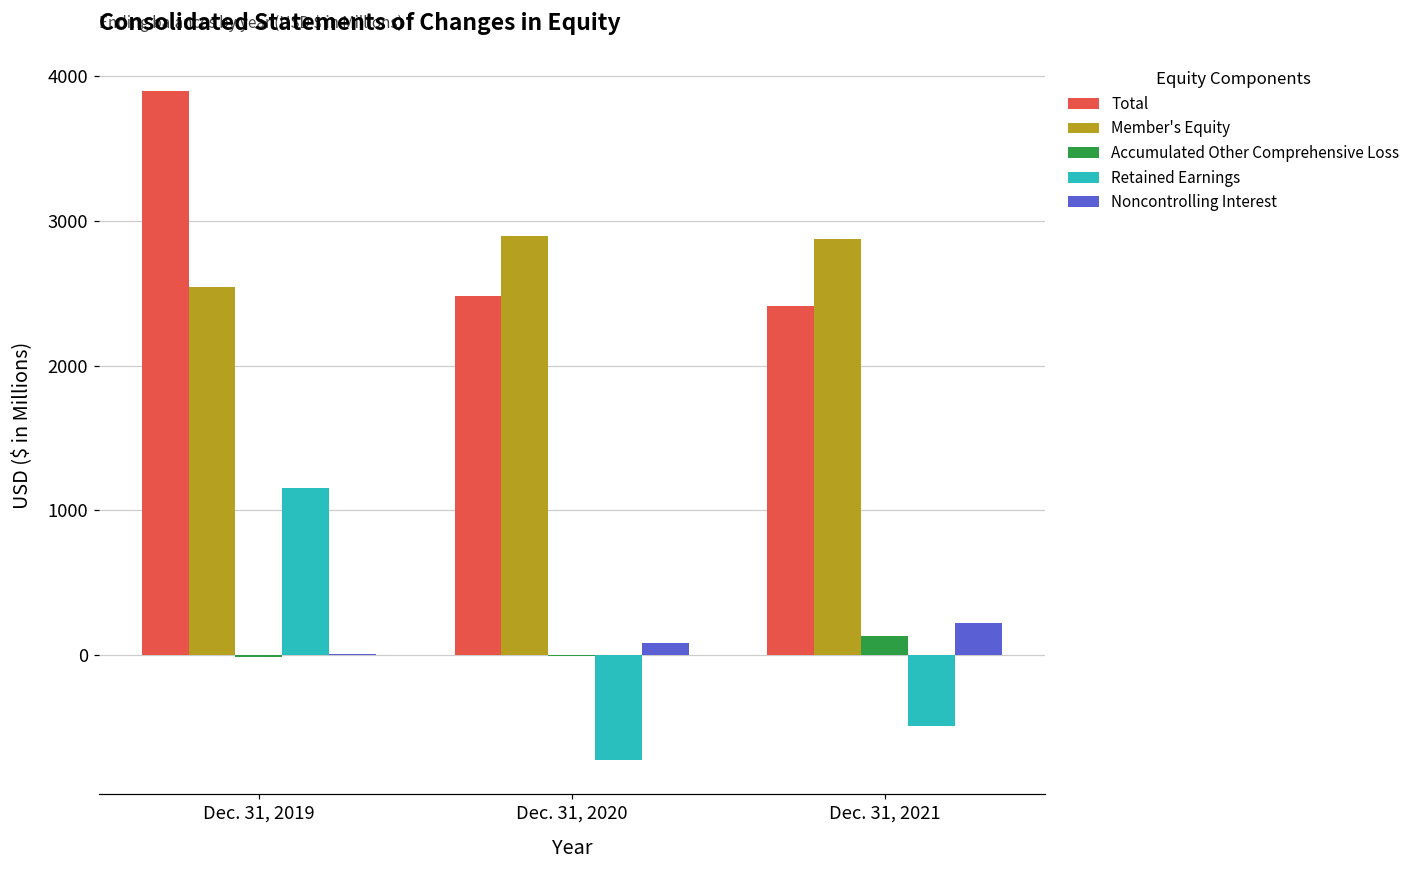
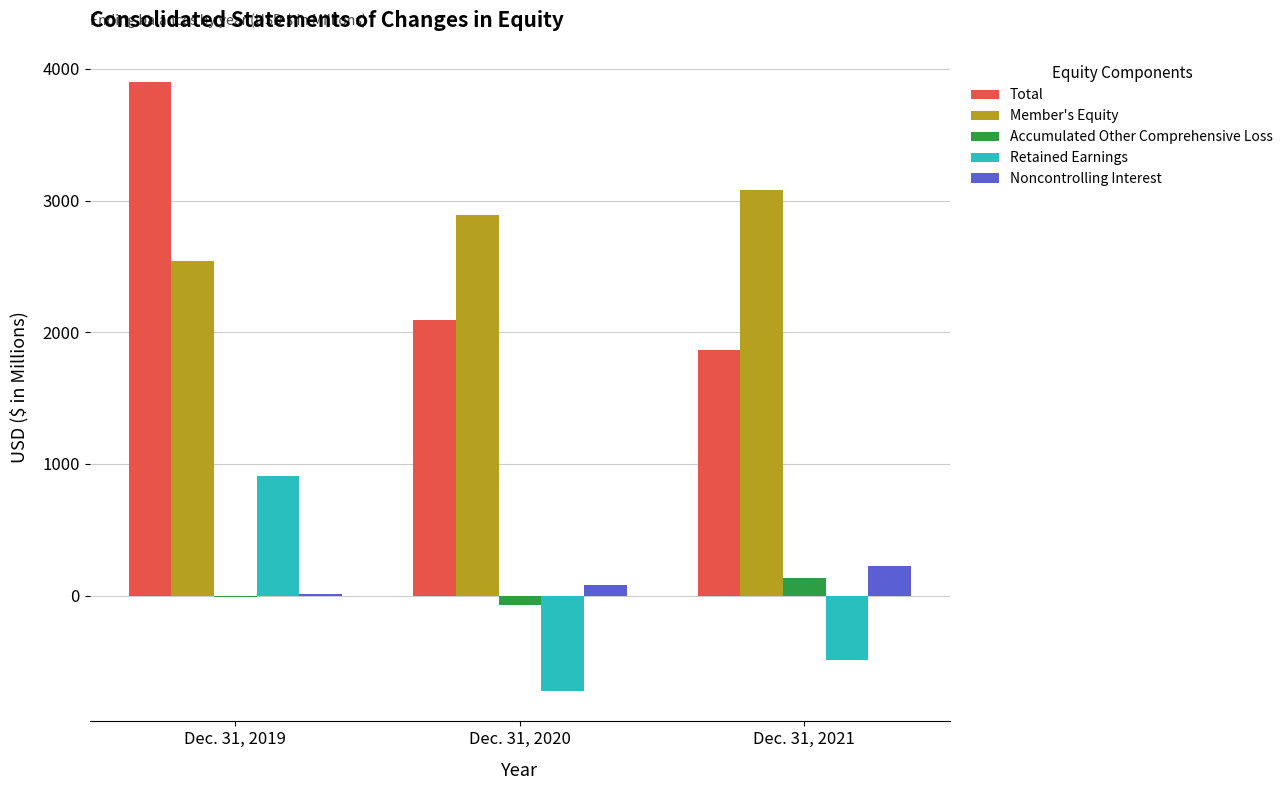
  {
    "Total": {
      "Dec. 31, 2019": 3900,
-     "Dec. 31, 2020": 2480,
-     "Dec. 31, 2021": 2410
+     "Dec. 31, 2020": 2090,
+     "Dec. 31, 2021": 1870
    },
    "Member's Equity": {
      "Dec. 31, 2019": 2540,
      "Dec. 31, 2020": 2890,
-     "Dec. 31, 2021": 2870
+     "Dec. 31, 2021": 3080
    },
    "Accumulated Other Comprehensive Loss": {
-     "Dec. 31, 2020": -10,
+     "Dec. 31, 2020": -70,
      "Dec. 31, 2021": 130
    },
    "Retained Earnings": {
-     "Dec. 31, 2019": 1160,
+     "Dec. 31, 2019": 910,
      "Dec. 31, 2020": -720,
      "Dec. 31, 2021": -490
    },
    "Noncontrolling Interest": {
      "Dec. 31, 2020": 80,
      "Dec. 31, 2021": 220
    }
  }
